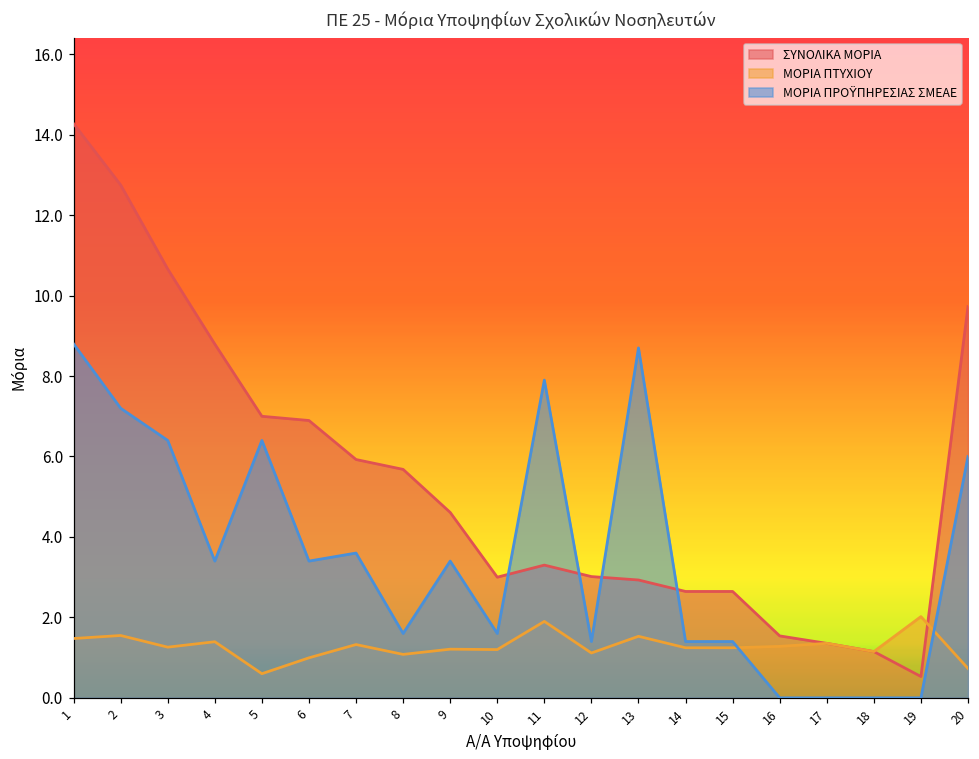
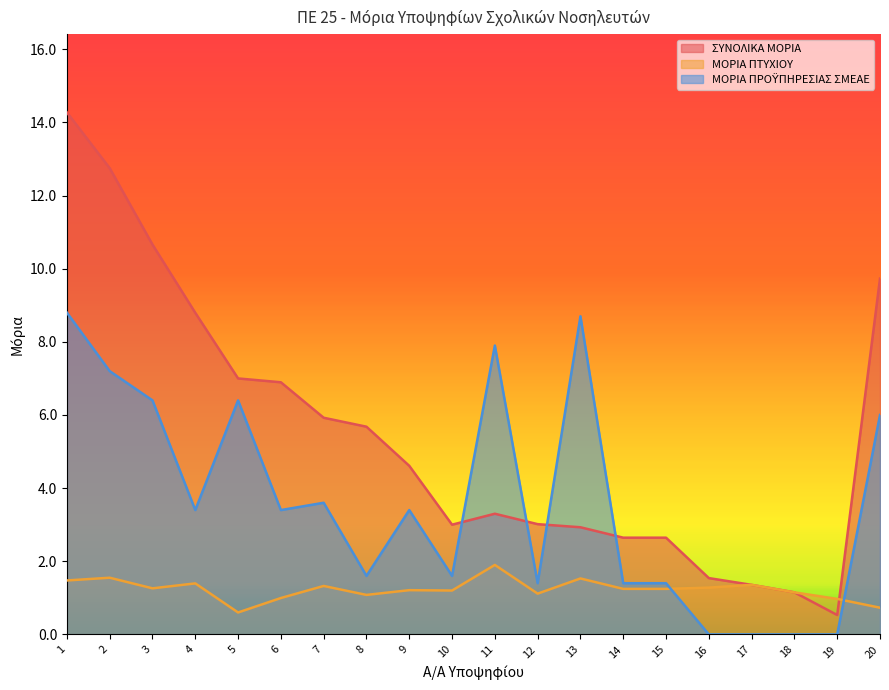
  {
    "ΣΥΝΟΛΙΚΑ ΜΟΡΙΑ": {
      "1": 14.3,
      "2": 12.8,
      "3": 10.7,
      "4": 8.8,
      "5": 7.0,
      "6": 6.9,
      "7": 5.9,
      "8": 5.7,
      "9": 4.6,
      "10": 3.0,
      "11": 3.3,
      "12": 3.0,
      "13": 2.9,
      "14": 2.6,
      "15": 2.6,
      "16": 1.5,
      "19": 0.5,
      "20": 9.7
    },
    "ΜΟΡΙΑ ΠΤΥΧΙΟΥ": {
      "1": 1.5,
      "2": 1.6,
      "3": 1.3,
      "4": 1.4,
      "5": 0.6,
      "6": 1.0,
      "7": 1.3,
      "8": 1.1,
      "9": 1.2,
      "10": 1.2,
      "11": 1.9,
      "12": 1.1,
      "13": 1.5,
      "14": 1.2,
      "15": 1.2,
      "16": 1.3,
-     "19": 2.0,
+     "19": 1.0,
      "20": 0.7
    },
    "ΜΟΡΙΑ ΠΡΟΫΠΗΡΕΣΙΑΣ ΣΜΕΑΕ": {
      "1": 8.8,
      "2": 7.2,
      "3": 6.4,
      "4": 3.4,
      "5": 6.4,
      "6": 3.4,
      "7": 3.6,
      "8": 1.6,
      "9": 3.4,
      "10": 1.6,
      "11": 7.9,
      "12": 1.4,
      "13": 8.7,
      "14": 1.4,
      "15": 1.4,
      "16": 0.0,
      "17": 0.0,
      "18": 0.0,
      "19": 0.0,
      "20": 6.0
    }
  }
